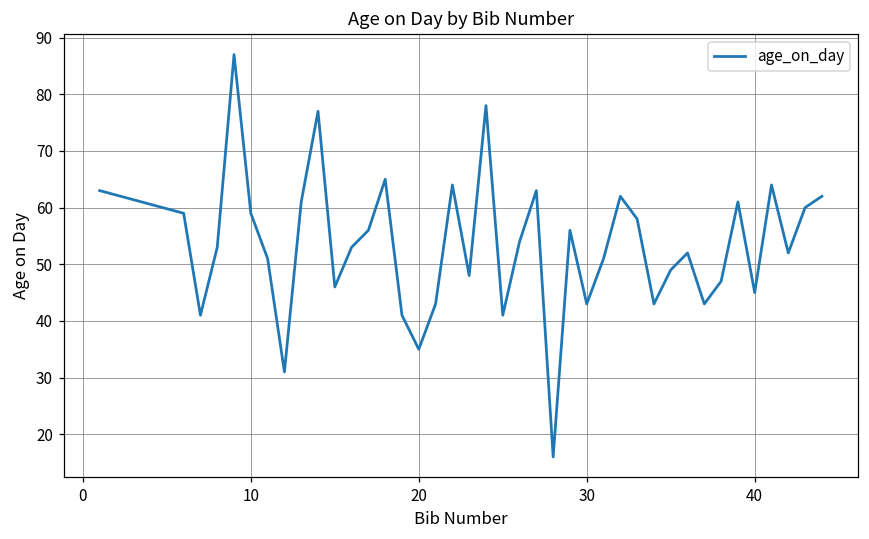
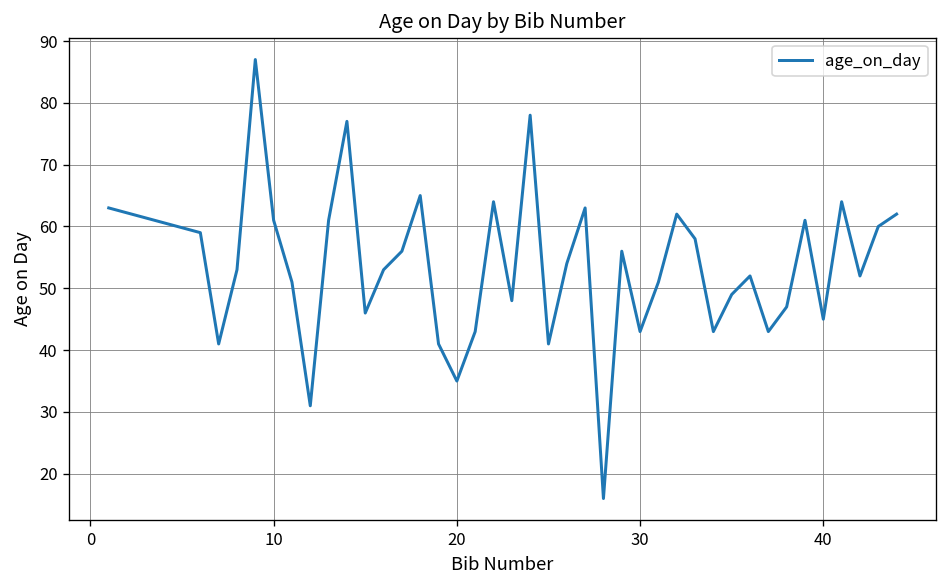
  {
-   "10": 59,
+   "10": 61,
    "20": 35,
    "30": 43,
    "40": 45
  }
